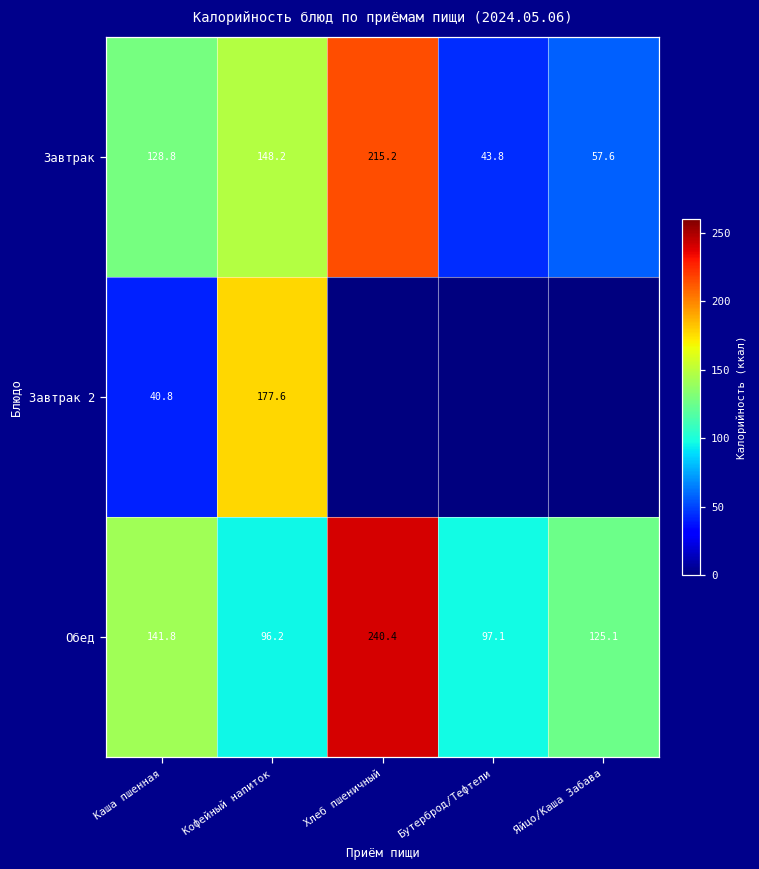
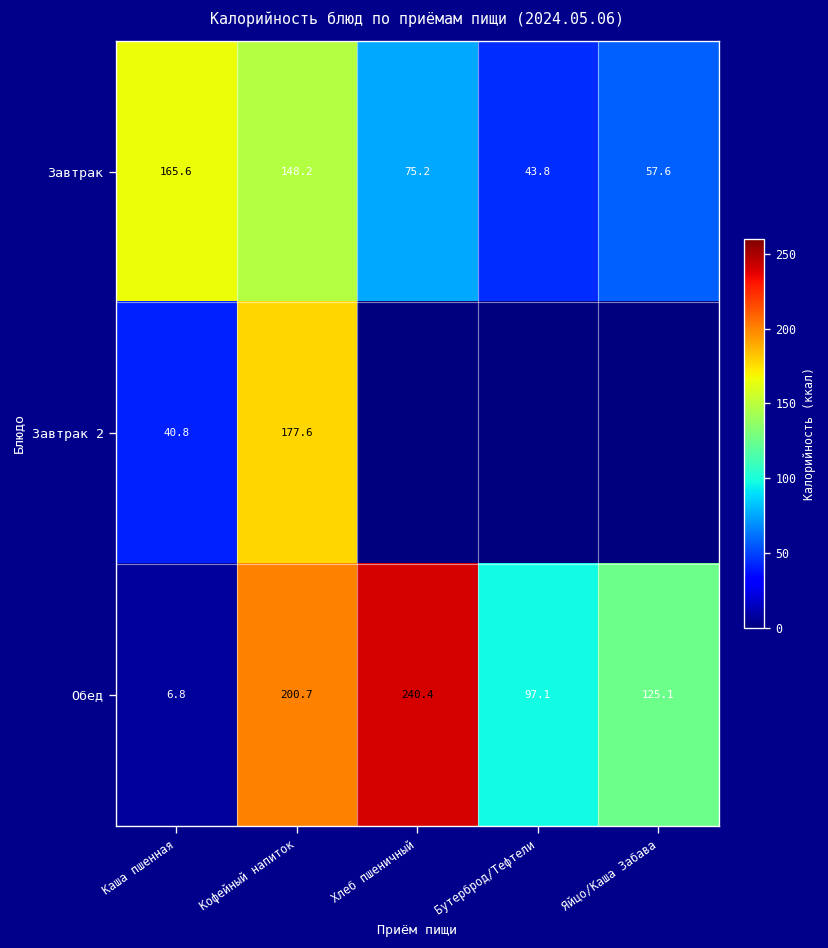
  {
    "Завтрак": {
-     "Каша пшенная": 128.8,
+     "Каша пшенная": 165.6,
      "Кофейный напиток": 148.2,
-     "Хлеб пшеничный": 215.2,
+     "Хлеб пшеничный": 75.2,
      "Бутерброд/Тефтели": 43.8,
      "Яйцо/Каша Забава": 57.6
    },
    "Завтрак 2": {
      "Каша пшенная": 40.8,
      "Кофейный напиток": 177.6
    },
    "Обед": {
-     "Каша пшенная": 141.8,
-     "Кофейный напиток": 96.2,
+     "Каша пшенная": 6.8,
+     "Кофейный напиток": 200.7,
      "Хлеб пшеничный": 240.4,
      "Бутерброд/Тефтели": 97.1,
      "Яйцо/Каша Забава": 125.1
    }
  }
